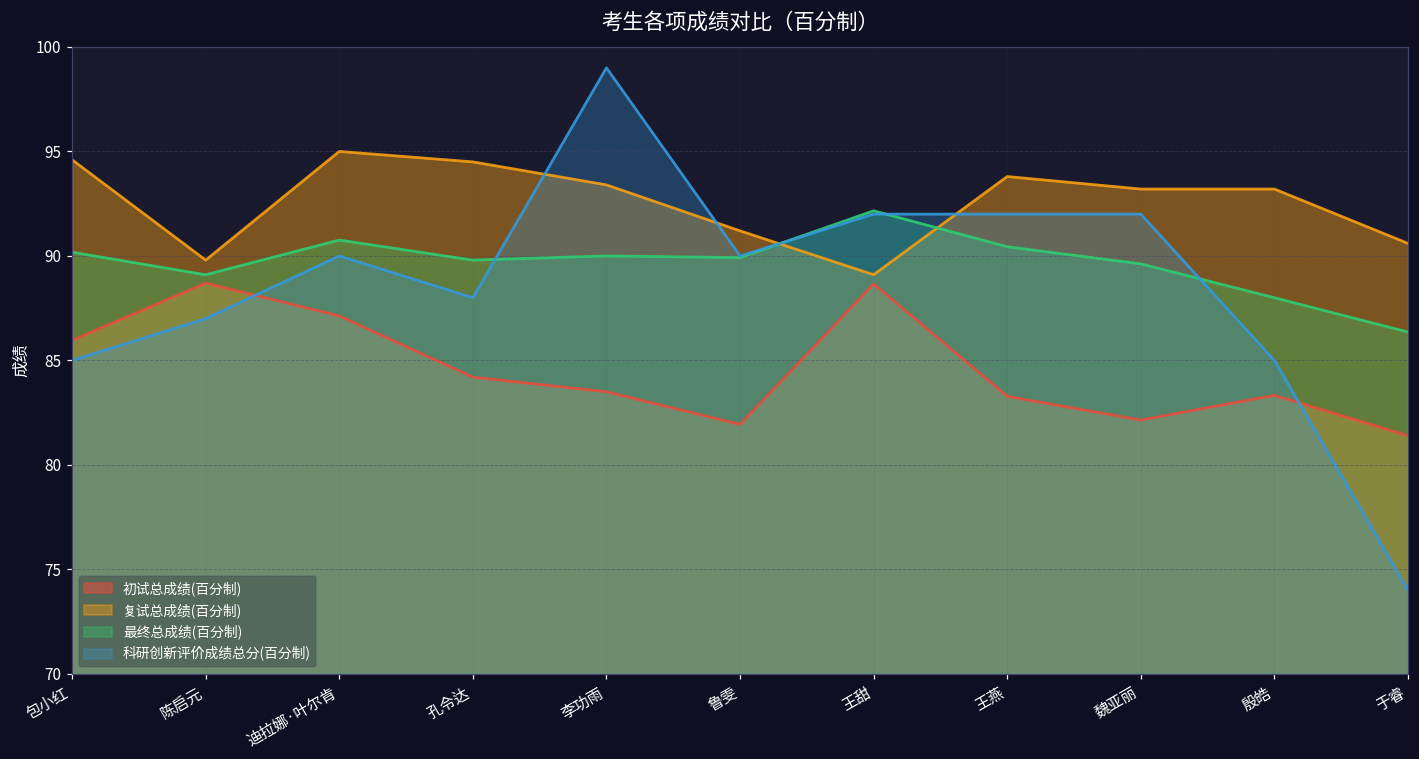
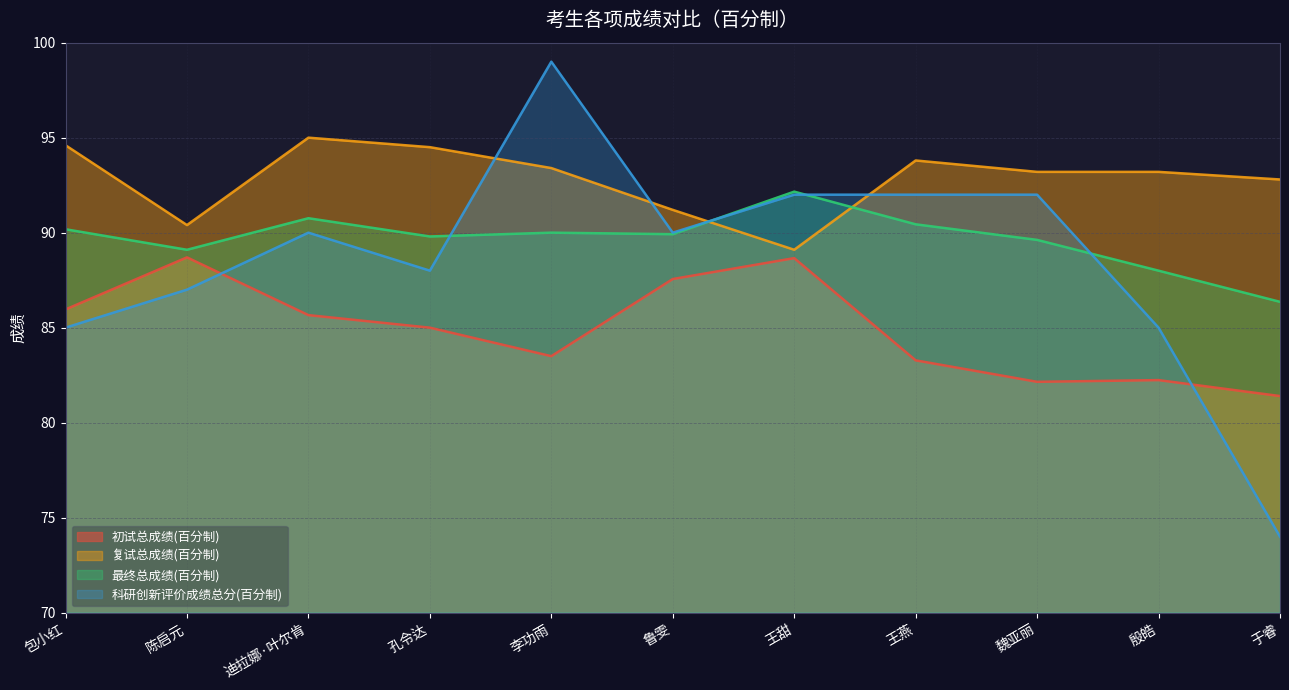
  {
    "初试总成绩(百分制)": {
      "包小红": 86.0,
      "陈启元": 88.7,
-     "迪拉娜·叶尔肯": 87.1,
-     "孔令达": 84.2,
+     "迪拉娜·叶尔肯": 85.7,
+     "孔令达": 85.0,
      "李功雨": 83.5,
-     "鲁雯": 81.9,
+     "鲁雯": 87.6,
      "王甜": 88.7,
      "王燕": 83.3,
      "魏亚丽": 82.2,
-     "殷皓": 83.3,
+     "殷皓": 82.2,
      "于睿": 81.4
    },
    "复试总成绩(百分制)": {
      "包小红": 94.6,
-     "陈启元": 89.8,
+     "陈启元": 90.4,
      "迪拉娜·叶尔肯": 95.0,
      "孔令达": 94.5,
      "李功雨": 93.4,
      "鲁雯": 91.2,
      "王甜": 89.1,
      "王燕": 93.8,
      "魏亚丽": 93.2,
      "殷皓": 93.2,
-     "于睿": 90.6
+     "于睿": 92.8
    }
  }
